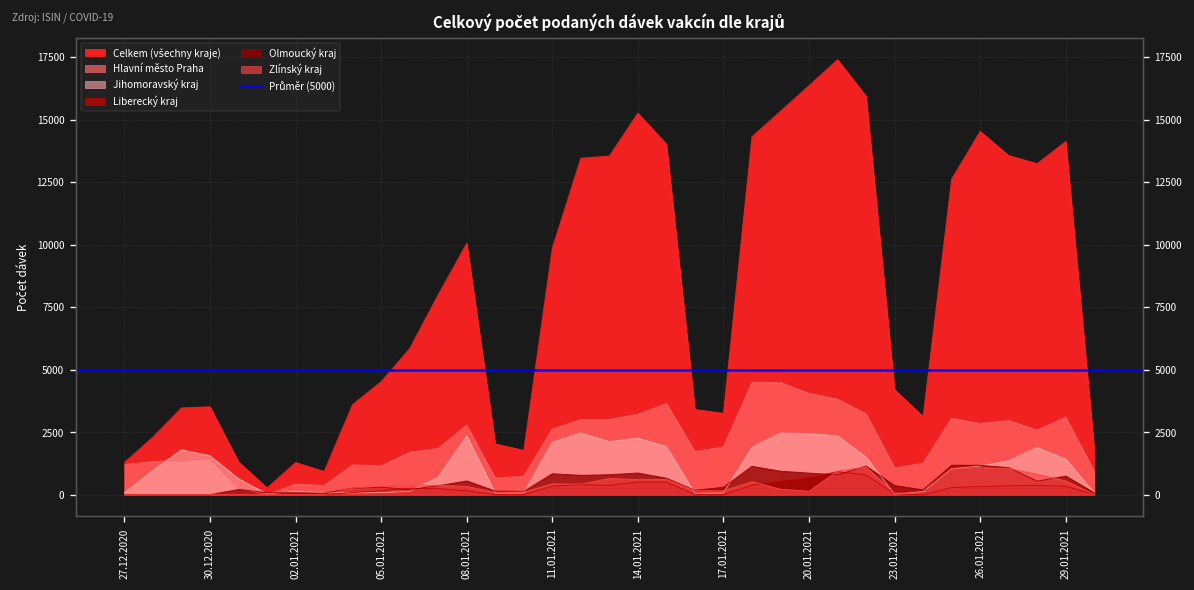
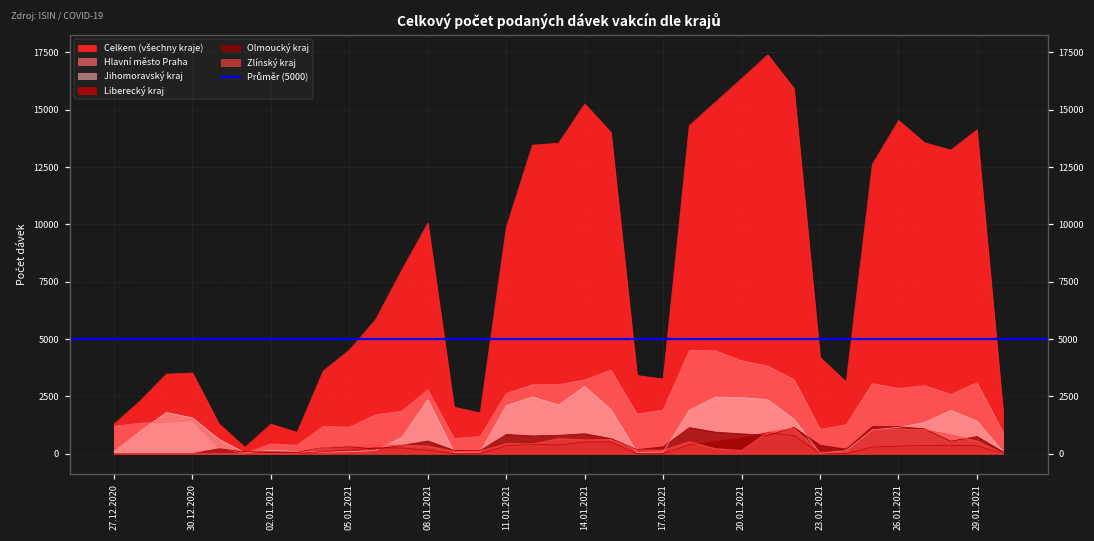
  {
    "Jihomoravský kraj": {
      "30.12.2020": 1600,
      "08.01.2021": 2400,
      "11.01.2021": 2100,
-     "14.01.2021": 2300,
+     "14.01.2021": 2900,
      "20.01.2021": 2400,
      "29.01.2021": 1400
    }
  }
